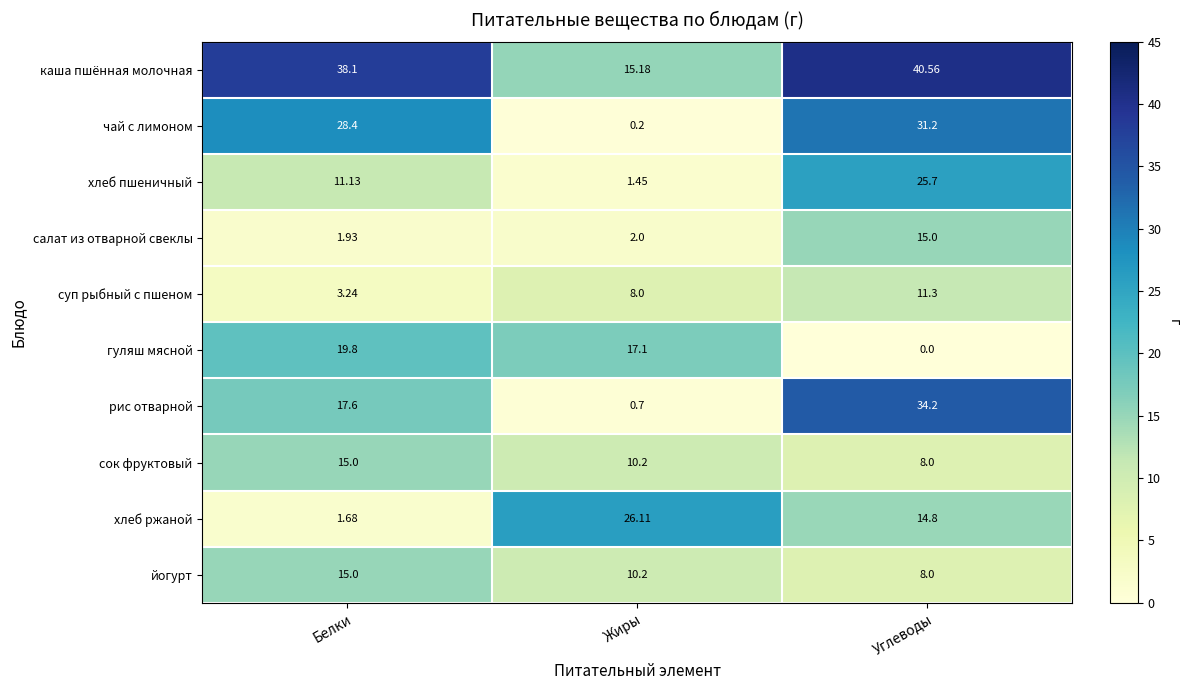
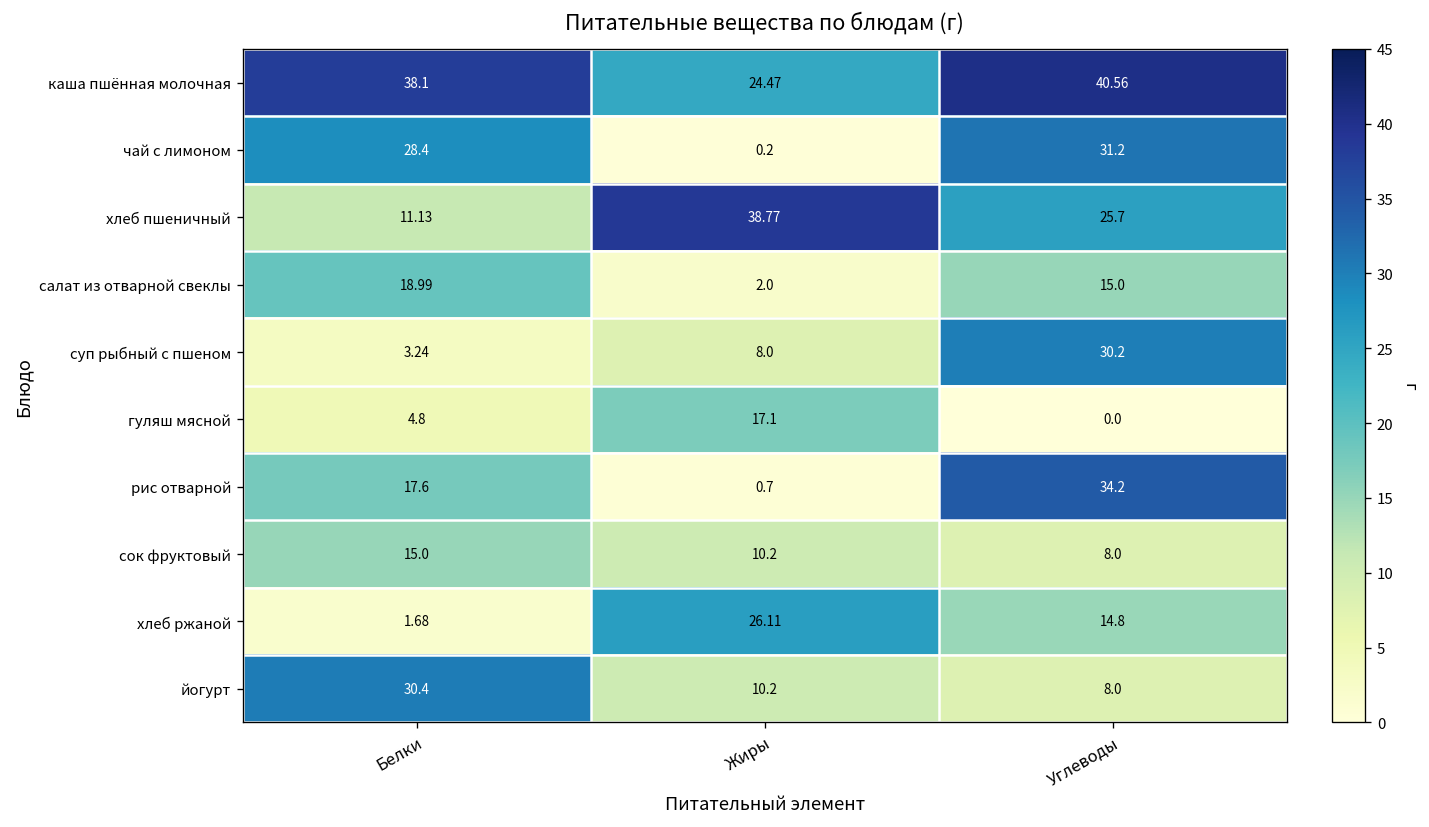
  {
    "каша пшённая молочная": {
      "Белки": 38.1,
-     "Жиры": 15.18,
+     "Жиры": 24.47,
      "Углеводы": 40.56
    },
    "чай с лимоном": {
      "Белки": 28.4,
      "Жиры": 0.2,
      "Углеводы": 31.2
    },
    "хлеб пшеничный": {
      "Белки": 11.13,
-     "Жиры": 1.45,
+     "Жиры": 38.77,
      "Углеводы": 25.7
    },
    "салат из отварной свеклы": {
-     "Белки": 1.93,
+     "Белки": 18.99,
      "Жиры": 2.0,
      "Углеводы": 15.0
    },
    "суп рыбный с пшеном": {
      "Белки": 3.24,
      "Жиры": 8.0,
-     "Углеводы": 11.3
+     "Углеводы": 30.2
    },
    "гуляш мясной": {
-     "Белки": 19.8,
+     "Белки": 4.8,
      "Жиры": 17.1,
      "Углеводы": 0.0
    },
    "рис отварной": {
      "Белки": 17.6,
      "Жиры": 0.7,
      "Углеводы": 34.2
    },
    "сок фруктовый": {
      "Белки": 15.0,
      "Жиры": 10.2,
      "Углеводы": 8.0
    },
    "хлеб ржаной": {
      "Белки": 1.68,
      "Жиры": 26.11,
      "Углеводы": 14.8
    },
    "йогурт": {
-     "Белки": 15.0,
+     "Белки": 30.4,
      "Жиры": 10.2,
      "Углеводы": 8.0
    }
  }
